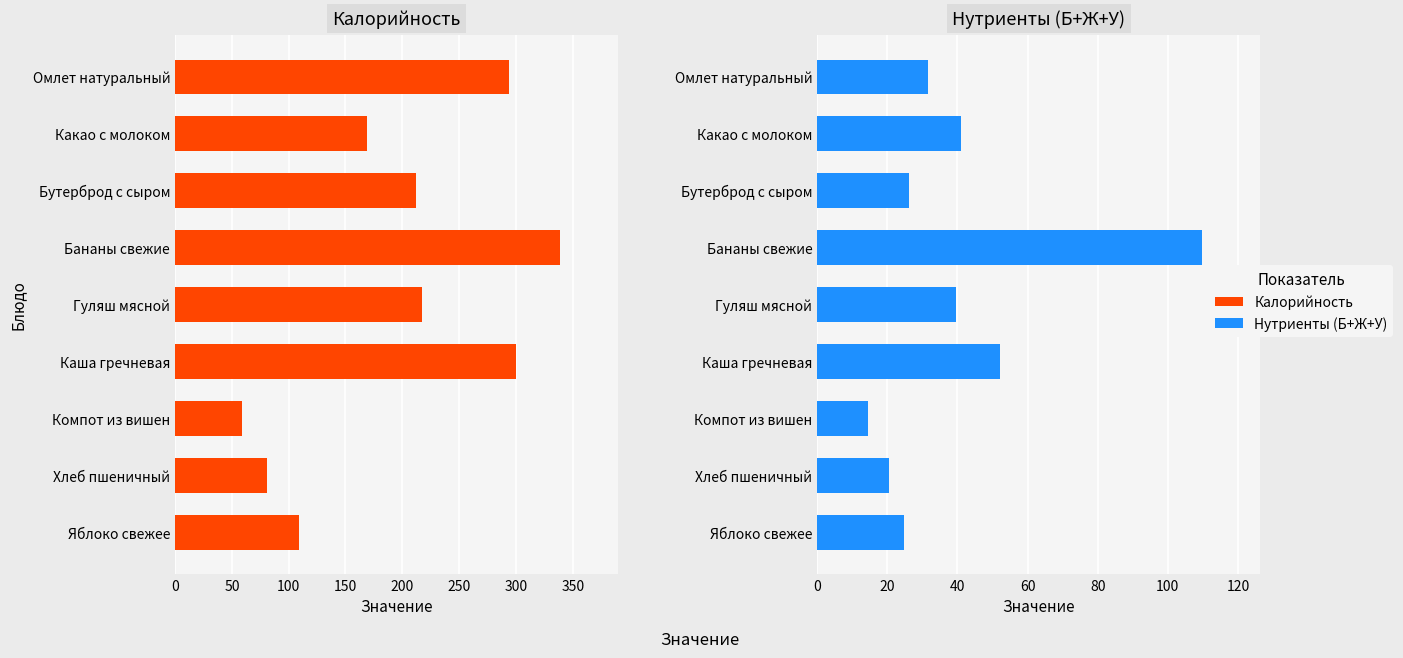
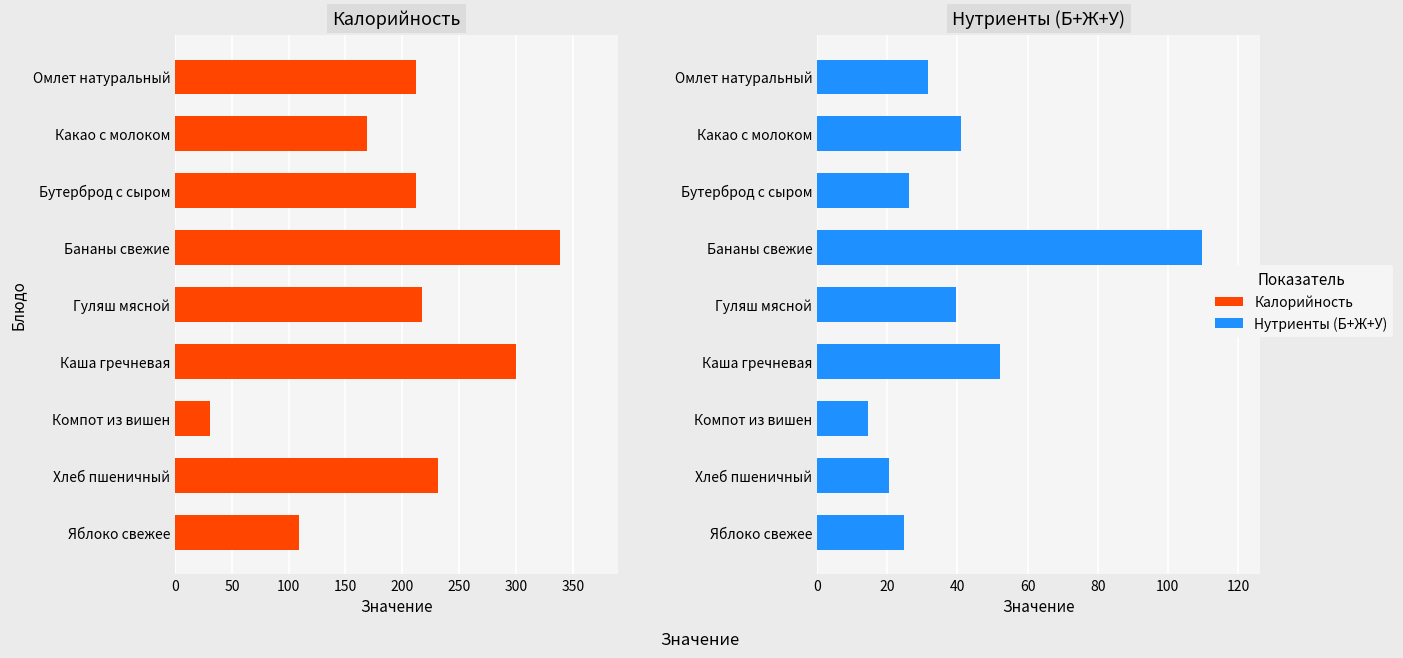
  {
    "Калорийность": {
-     "Омлет натуральный": 294,
+     "Омлет натуральный": 212,
      "Какао с молоком": 169,
      "Бутерброд с сыром": 212,
      "Бананы свежие": 339,
      "Гуляш мясной": 217,
      "Каша гречневая": 300,
-     "Компот из вишен": 59,
-     "Хлеб пшеничный": 81,
+     "Компот из вишен": 31,
+     "Хлеб пшеничный": 231,
      "Яблоко свежее": 110
    },
    "Нутриенты (Б+Ж+У)": {
      "Омлет натуральный": 32,
      "Какао с молоком": 41,
      "Бутерброд с сыром": 26,
      "Бананы свежие": 110,
      "Гуляш мясной": 40,
      "Каша гречневая": 52,
      "Компот из вишен": 14,
      "Хлеб пшеничный": 20,
      "Яблоко свежее": 25
    }
  }
